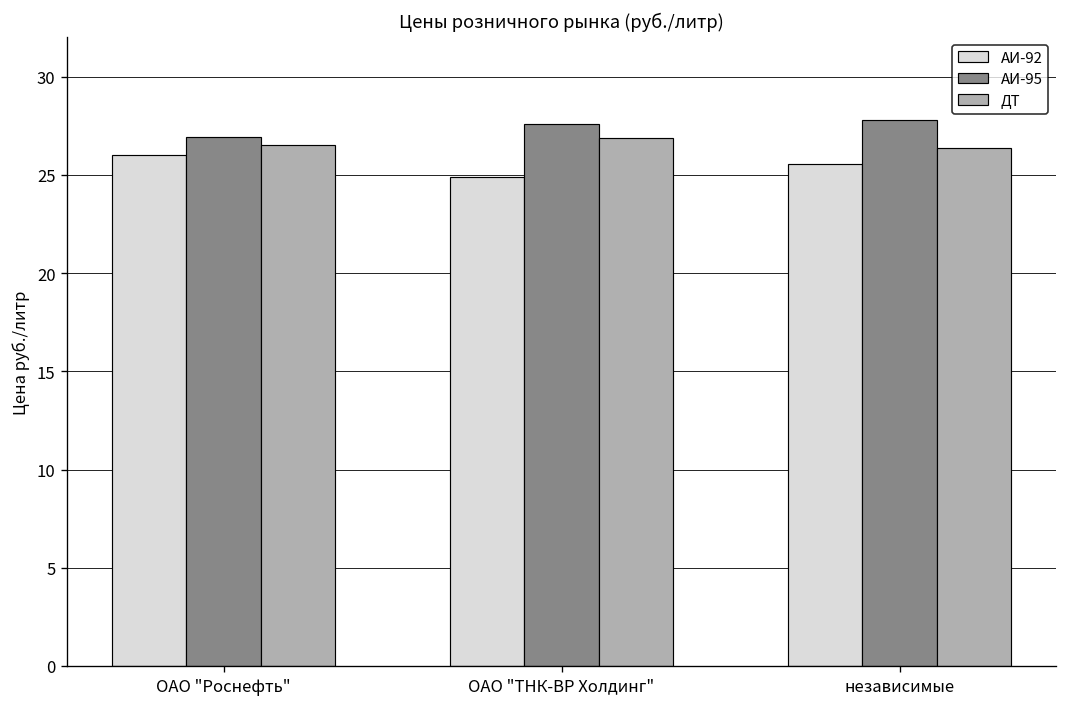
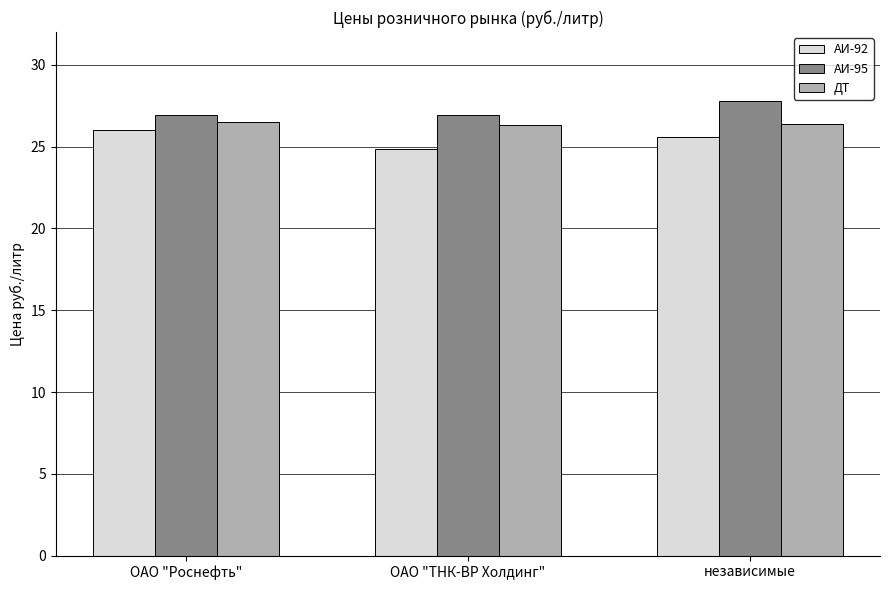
  {
    "АИ-92": {
      "ОАО \"Роснефть\"": 26.0,
      "ОАО \"ТНК-ВР Холдинг\"": 24.9,
      "независимые": 25.6
    },
    "АИ-95": {
      "ОАО \"Роснефть\"": 26.9,
-     "ОАО \"ТНК-ВР Холдинг\"": 27.6,
+     "ОАО \"ТНК-ВР Холдинг\"": 27.0,
      "независимые": 27.8
    },
    "ДТ": {
      "ОАО \"Роснефть\"": 26.5,
-     "ОАО \"ТНК-ВР Холдинг\"": 26.9,
+     "ОАО \"ТНК-ВР Холдинг\"": 26.4,
      "независимые": 26.4
    }
  }
